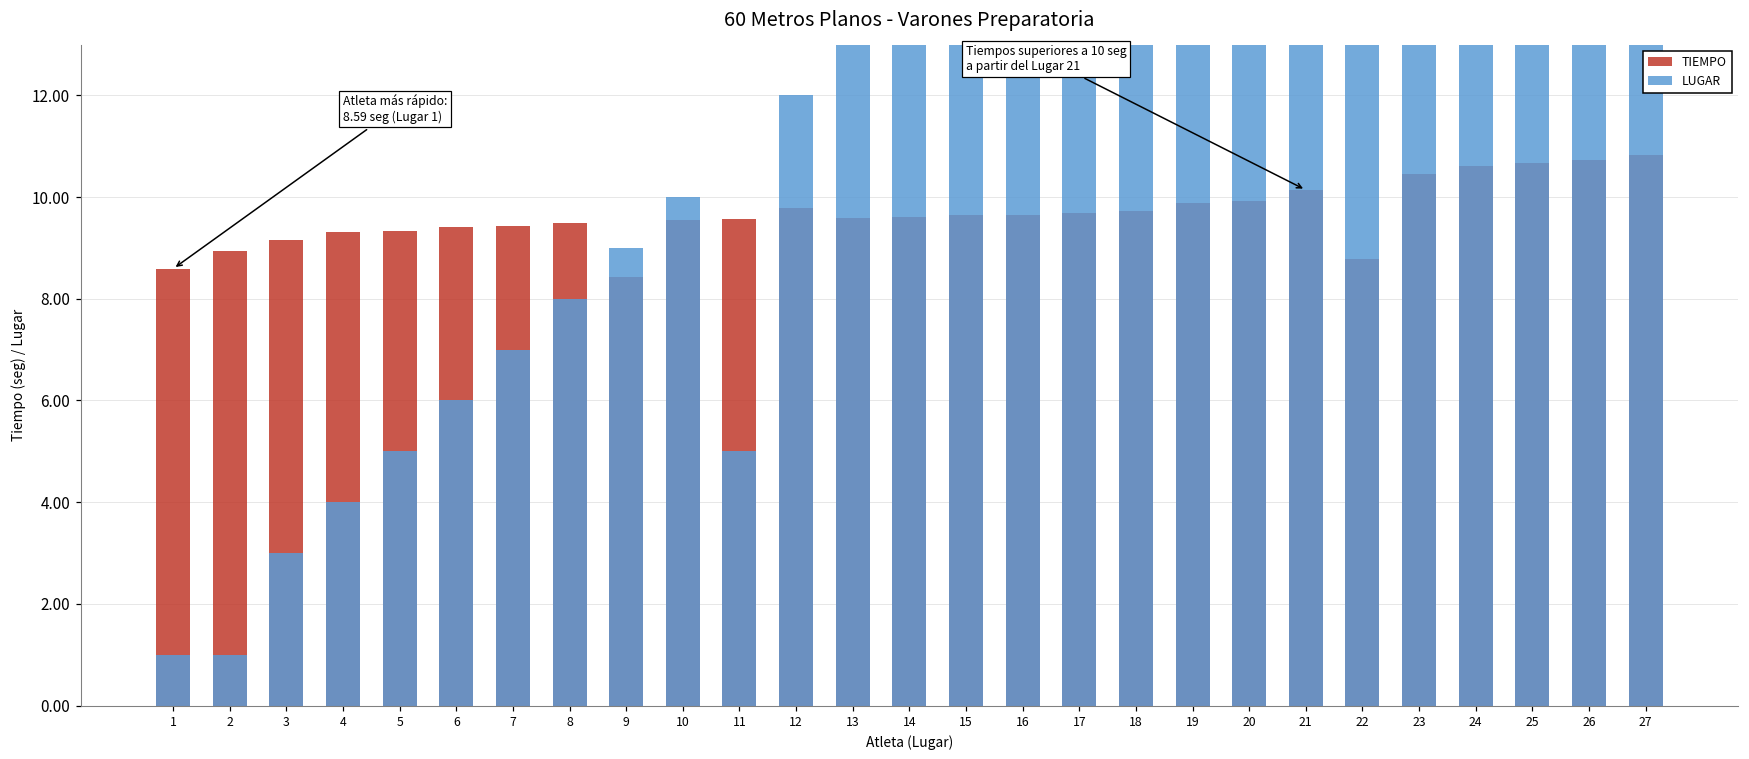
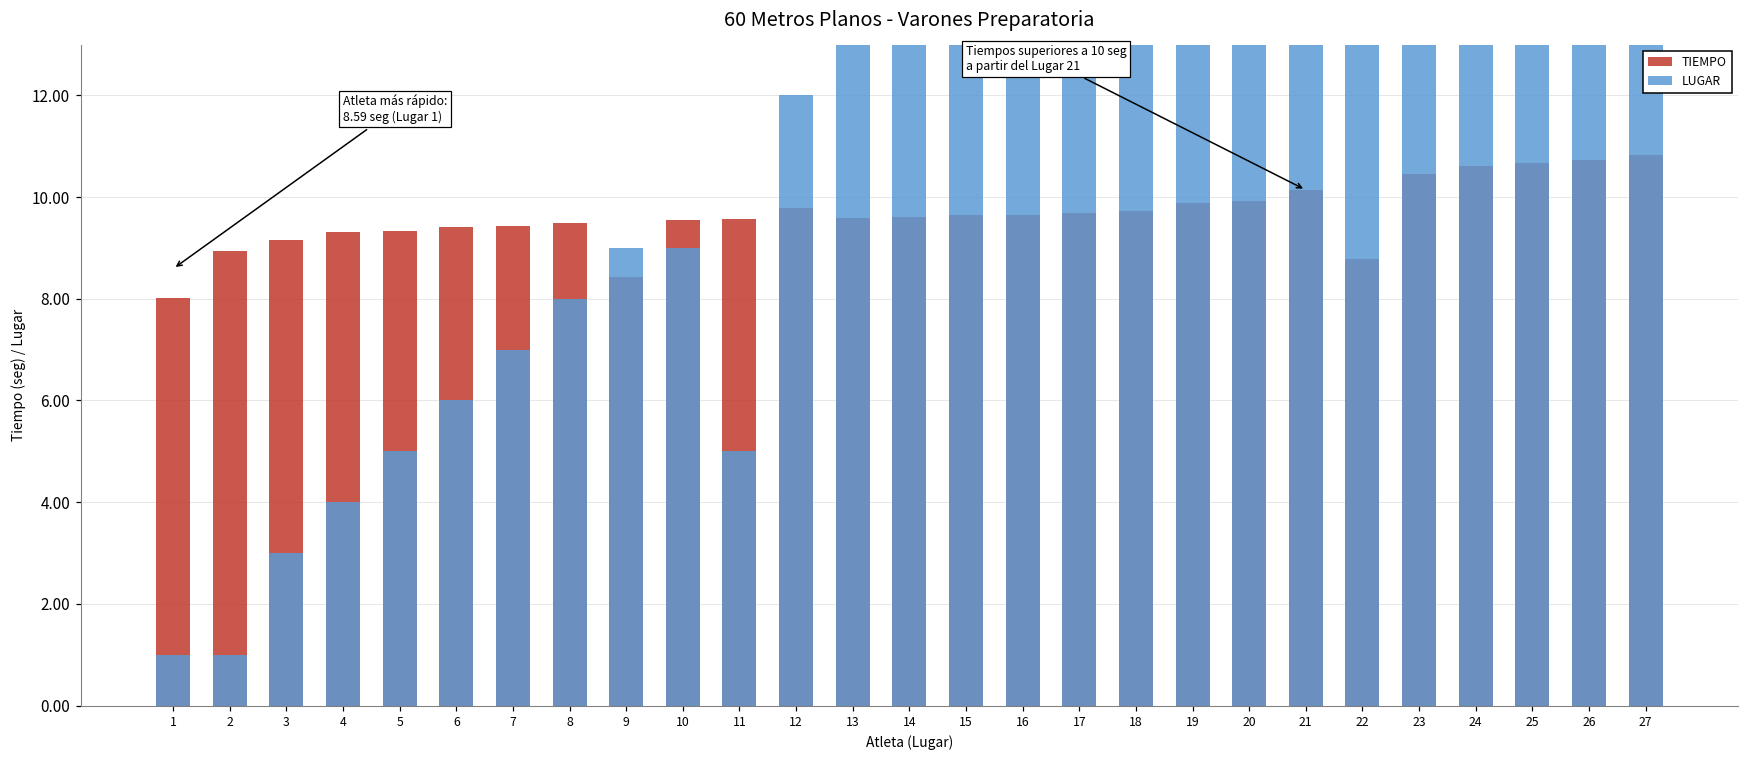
  {
    "TIEMPO": {
-     "1": 8.6,
+     "1": 8.0,
      "6": 9.4,
      "7": 9.4,
      "8": 9.5,
      "11": 9.6
    },
    "LUGAR": {
      "9": 9,
-     "10": 10,
+     "10": 9,
      "12": 12,
      "13": 13
    }
  }
